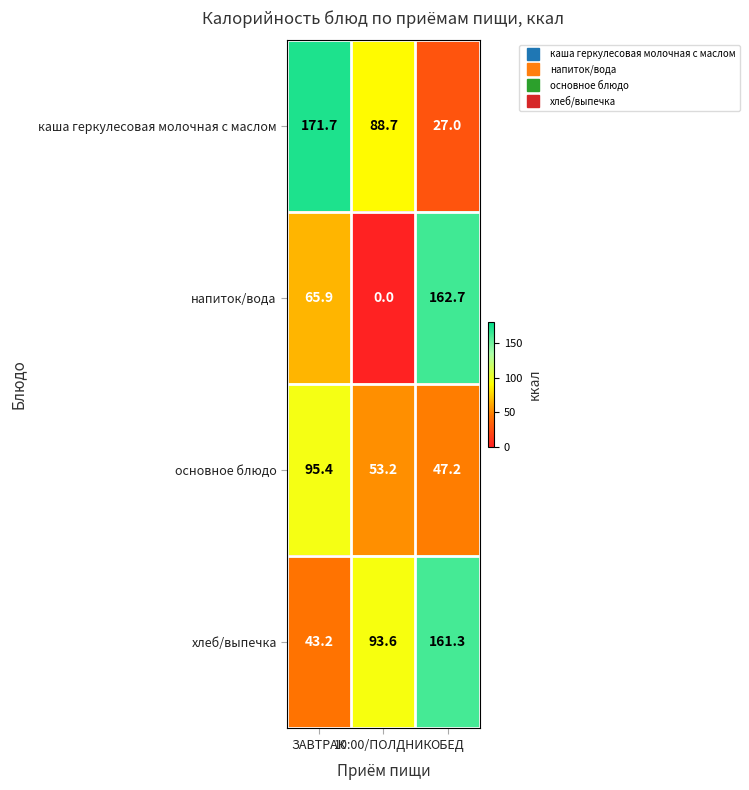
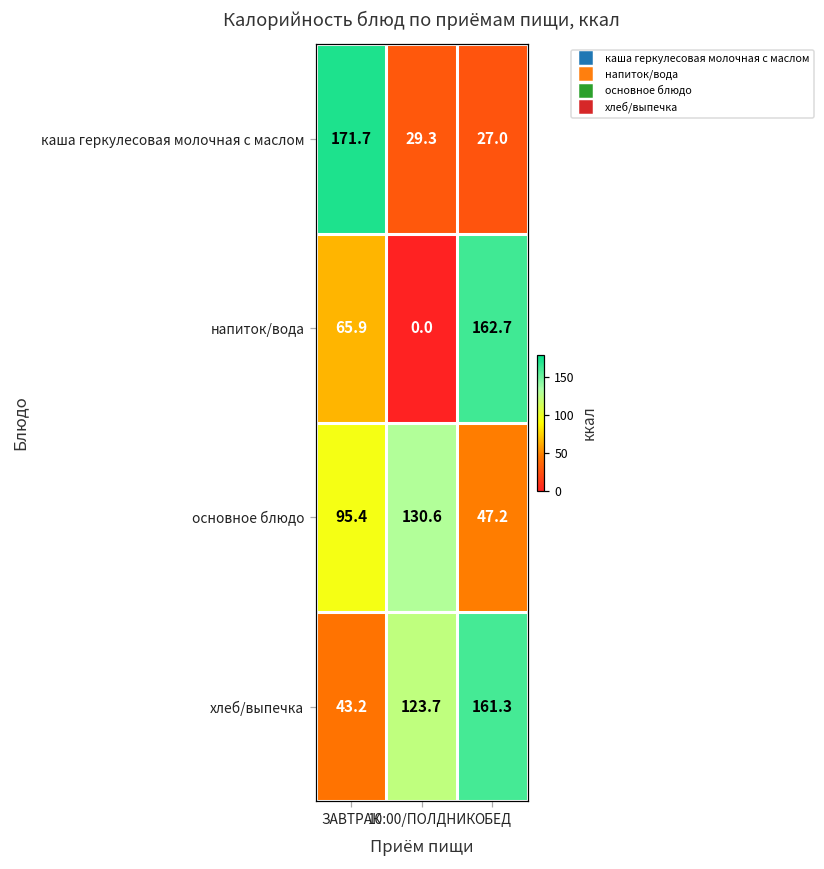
  {
    "каша геркулесовая молочная с маслом": {
-     "10:00/ПОЛДНИК": 88.7,
+     "10:00/ПОЛДНИК": 29.3,
      "ОБЕД": 27.0
    },
    "напиток/вода": {
      "10:00/ПОЛДНИК": 0.0,
      "ОБЕД": 162.7
    },
    "основное блюдо": {
-     "10:00/ПОЛДНИК": 53.2,
+     "10:00/ПОЛДНИК": 130.6,
      "ОБЕД": 47.2
    },
    "хлеб/выпечка": {
-     "10:00/ПОЛДНИК": 93.6,
+     "10:00/ПОЛДНИК": 123.7,
      "ОБЕД": 161.3
    }
  }
